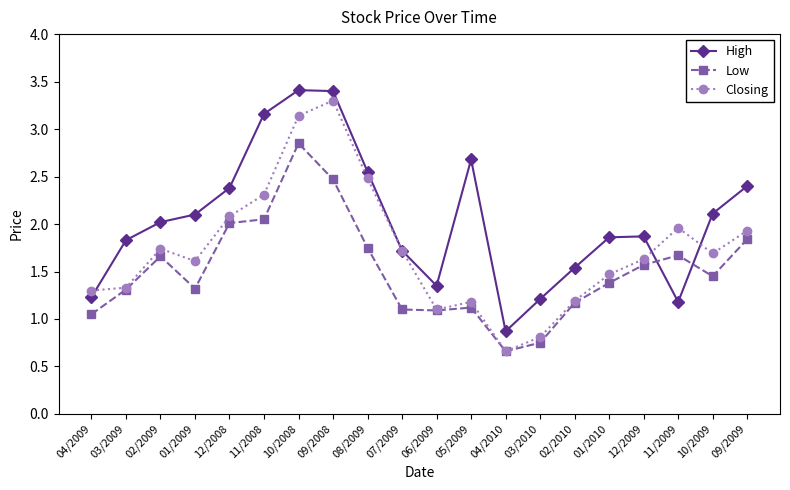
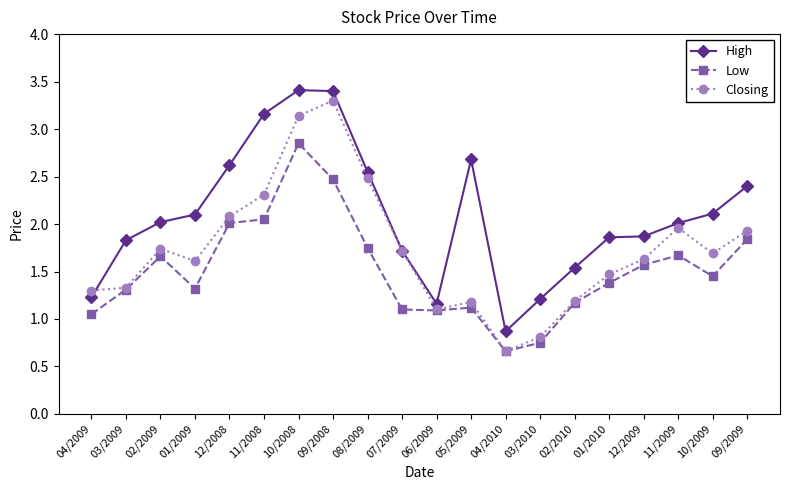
  {
    "High": {
      "04/2009": 1.2,
      "03/2009": 1.8,
      "02/2009": 2.0,
      "01/2009": 2.1,
-     "12/2008": 2.4,
+     "12/2008": 2.6,
      "11/2008": 3.2,
      "10/2008": 3.4,
      "09/2008": 3.4,
      "08/2009": 2.6,
-     "06/2009": 1.4,
+     "06/2009": 1.2,
      "05/2009": 2.7,
      "04/2010": 0.9,
      "03/2010": 1.2,
      "02/2010": 1.5,
      "01/2010": 1.9,
      "12/2009": 1.9,
-     "11/2009": 1.2,
+     "11/2009": 2.0,
      "10/2009": 2.1,
      "09/2009": 2.4
    }
  }
